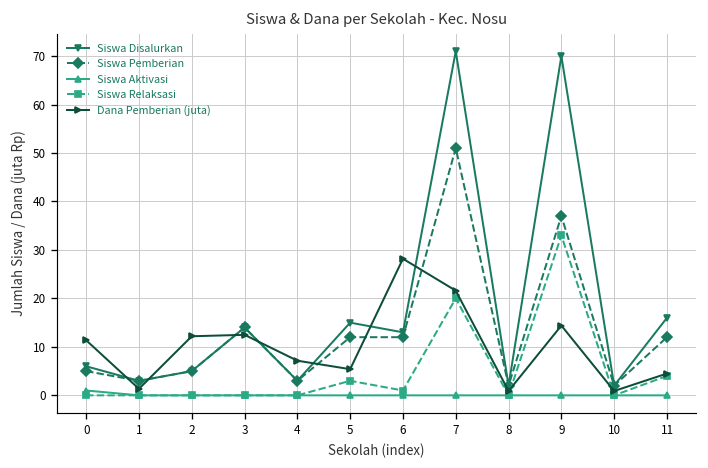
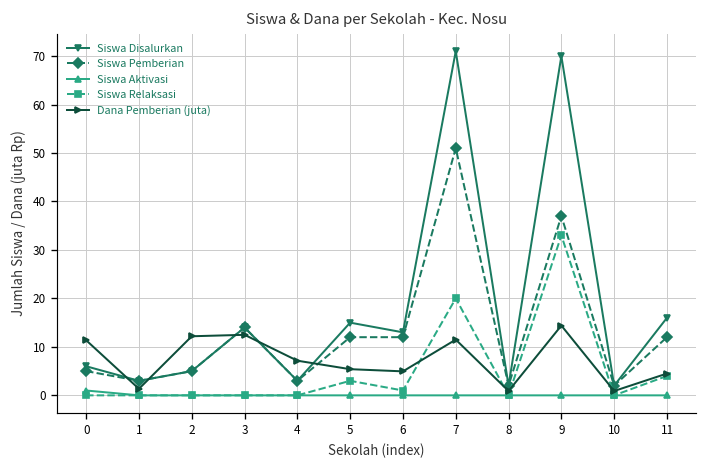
  {
    "Dana Pemberian (juta)": {
      "0": 11,
      "1": 1,
      "2": 12,
      "3": 12,
      "4": 7,
      "5": 5,
-     "6": 28,
-     "7": 22,
+     "6": 5,
+     "7": 12,
      "8": 1,
      "9": 14,
      "10": 1
    }
  }
